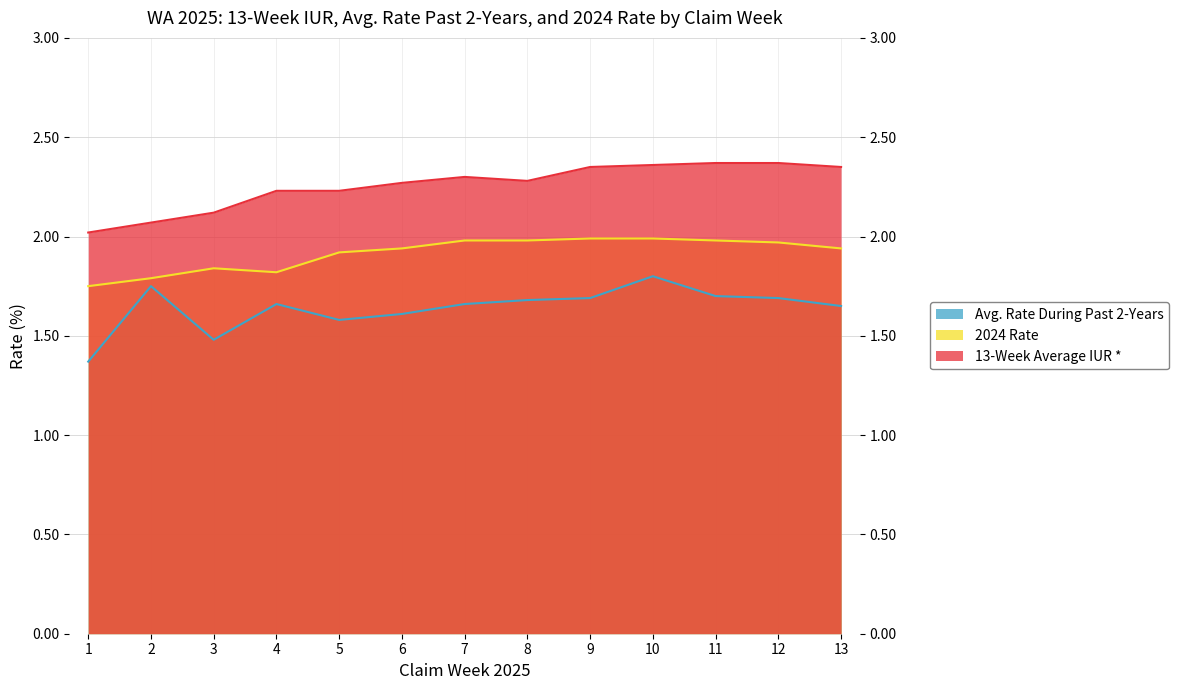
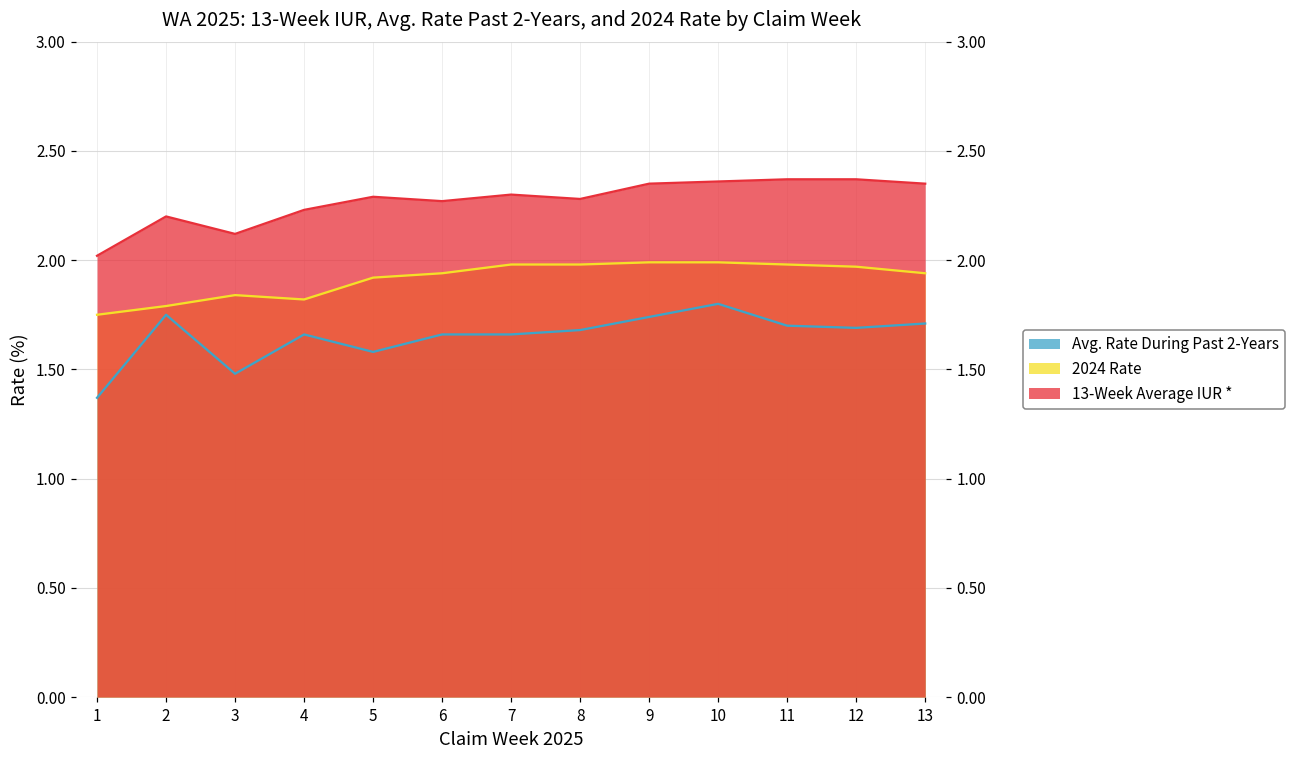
  {
    "Avg. Rate During Past 2-Years": {
      "1": 1.37,
      "2": 1.75,
      "3": 1.48,
      "4": 1.66,
      "5": 1.58,
-     "6": 1.61,
+     "6": 1.66,
      "7": 1.66,
      "8": 1.68,
-     "9": 1.69,
+     "9": 1.74,
      "10": 1.80,
      "11": 1.70,
      "12": 1.69,
-     "13": 1.65
+     "13": 1.71
    },
    "2024 Rate": {
      "1": 1.75,
      "2": 1.79,
      "3": 1.84,
      "4": 1.82,
      "5": 1.92,
      "6": 1.94,
      "7": 1.98,
      "8": 1.98,
      "9": 1.99,
      "10": 1.99,
      "11": 1.98,
      "12": 1.97,
      "13": 1.94
    },
    "13-Week Average IUR *": {
      "1": 2.02,
-     "2": 2.07,
+     "2": 2.20,
      "3": 2.12,
      "4": 2.23,
-     "5": 2.23,
+     "5": 2.29,
      "6": 2.27,
      "7": 2.30,
      "8": 2.28,
      "9": 2.35,
      "10": 2.36,
      "11": 2.37,
      "12": 2.37,
      "13": 2.35
    }
  }
